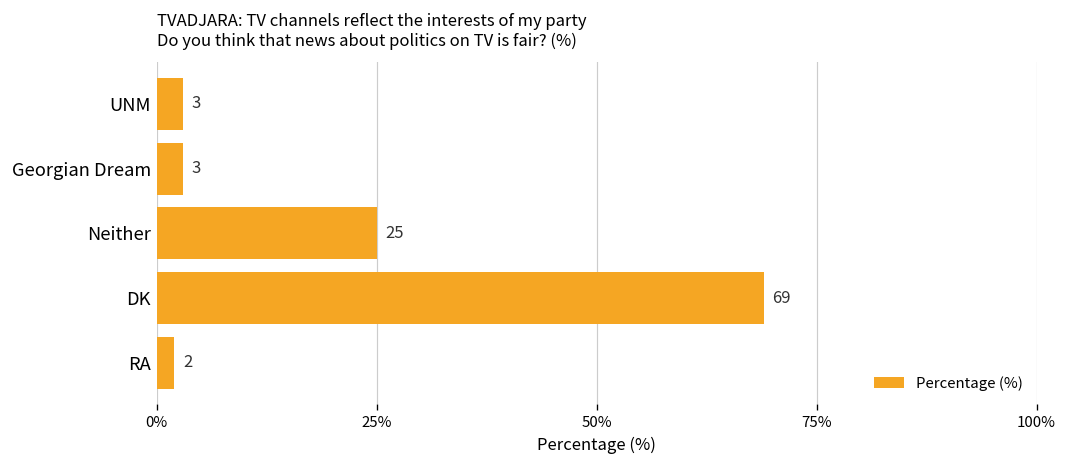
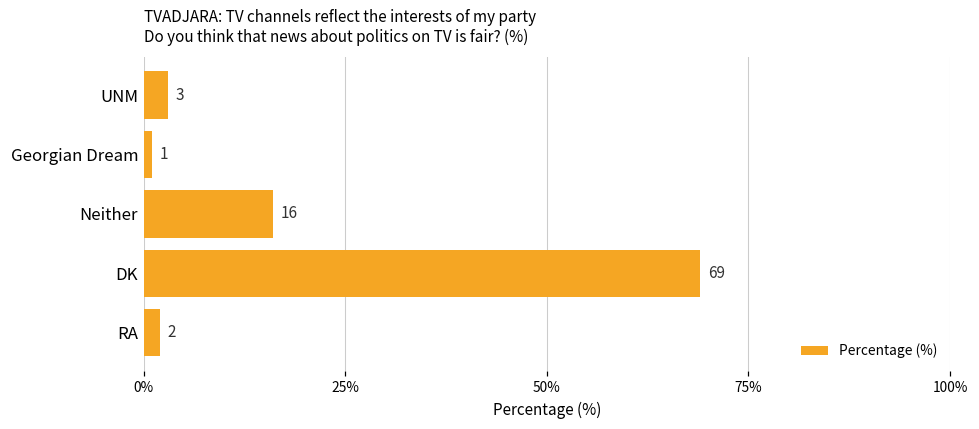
  {
    "UNM": 3,
-   "Georgian Dream": 3,
-   "Neither": 25,
+   "Georgian Dream": 1,
+   "Neither": 16,
    "DK": 69,
    "RA": 2
  }
